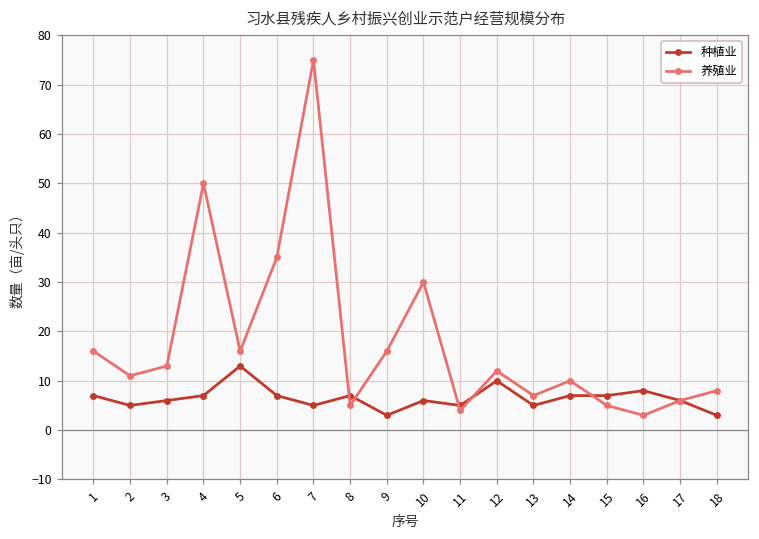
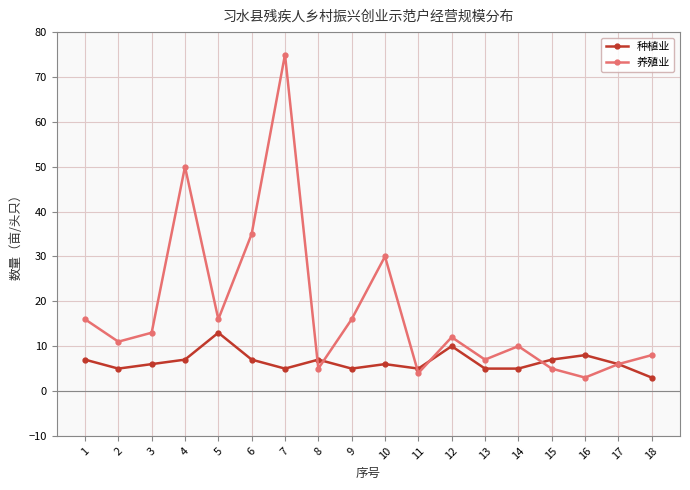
  {
    "种植业": {
      "1": 7,
      "2": 5,
      "3": 6,
      "4": 7,
      "5": 13,
      "6": 7,
      "7": 5,
      "8": 7,
-     "9": 3,
+     "9": 5,
      "10": 6,
      "11": 5,
      "12": 10,
      "13": 5,
-     "14": 7,
+     "14": 5,
      "15": 7,
      "16": 8,
      "18": 3
    },
    "养殖业": {
      "1": 16,
      "2": 11,
      "3": 13,
      "4": 50,
      "5": 16,
      "6": 35,
      "7": 75,
      "8": 5,
      "9": 16,
      "10": 30,
      "11": 4,
      "12": 12,
      "13": 7,
      "14": 10,
      "15": 5,
      "16": 3,
      "18": 8
    }
  }
